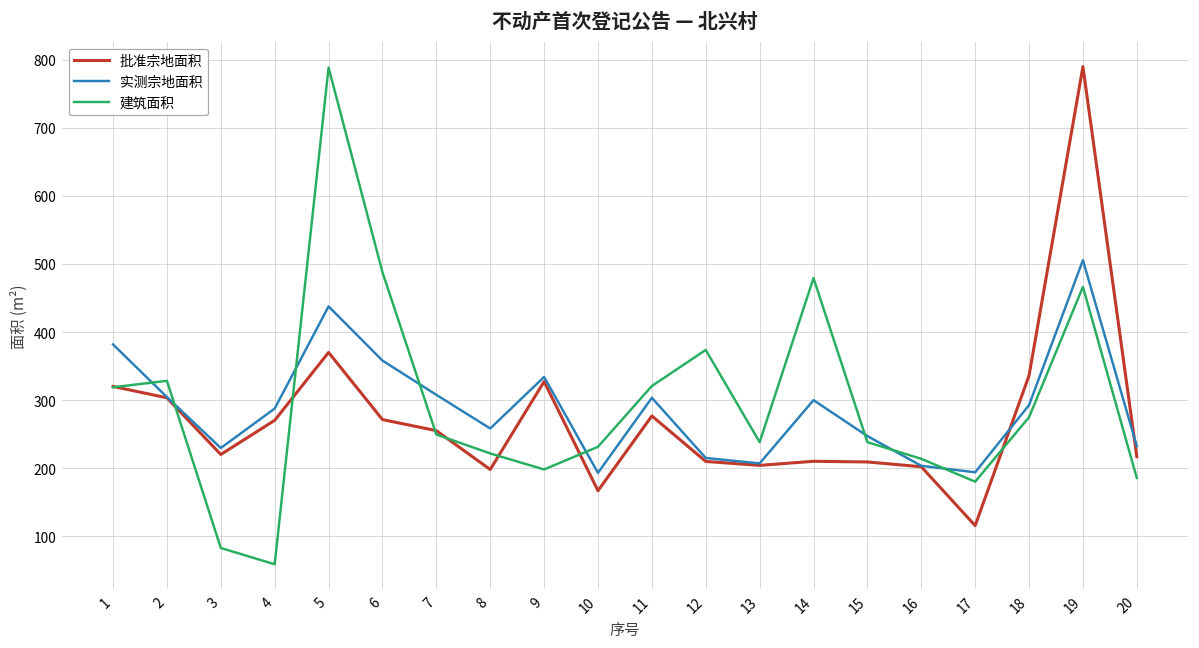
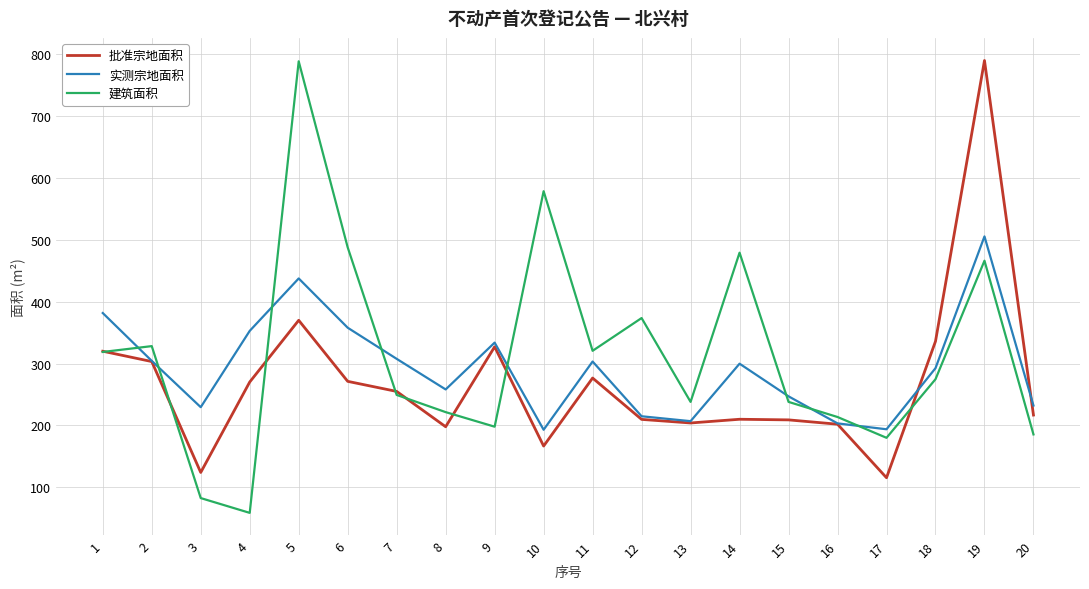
  {
    "批准宗地面积": {
-     "3": 220,
+     "3": 120,
      "4": 270,
      "5": 370,
      "6": 270,
      "7": 260,
      "8": 200,
      "9": 330,
      "10": 170,
      "11": 280,
      "12": 210,
      "14": 210,
      "15": 210,
      "17": 120,
      "18": 340,
      "19": 790,
      "20": 220
    },
    "实测宗地面积": {
      "1": 380,
      "3": 230,
-     "4": 290,
+     "4": 350,
      "5": 440,
      "6": 360,
      "7": 310,
      "8": 260,
      "9": 330,
      "10": 190,
      "11": 300,
      "12": 210,
      "14": 300,
      "15": 250,
      "17": 190,
      "18": 290,
      "19": 510,
      "20": 230
    },
    "建筑面积": {
      "2": 330,
      "3": 80,
      "4": 60,
      "5": 790,
      "6": 490,
      "7": 250,
      "8": 220,
      "9": 200,
-     "10": 230,
+     "10": 580,
      "11": 320,
      "12": 370,
      "13": 240,
      "14": 480,
      "15": 240,
      "16": 210,
      "17": 180,
      "18": 270,
      "19": 470,
      "20": 190
    }
  }
